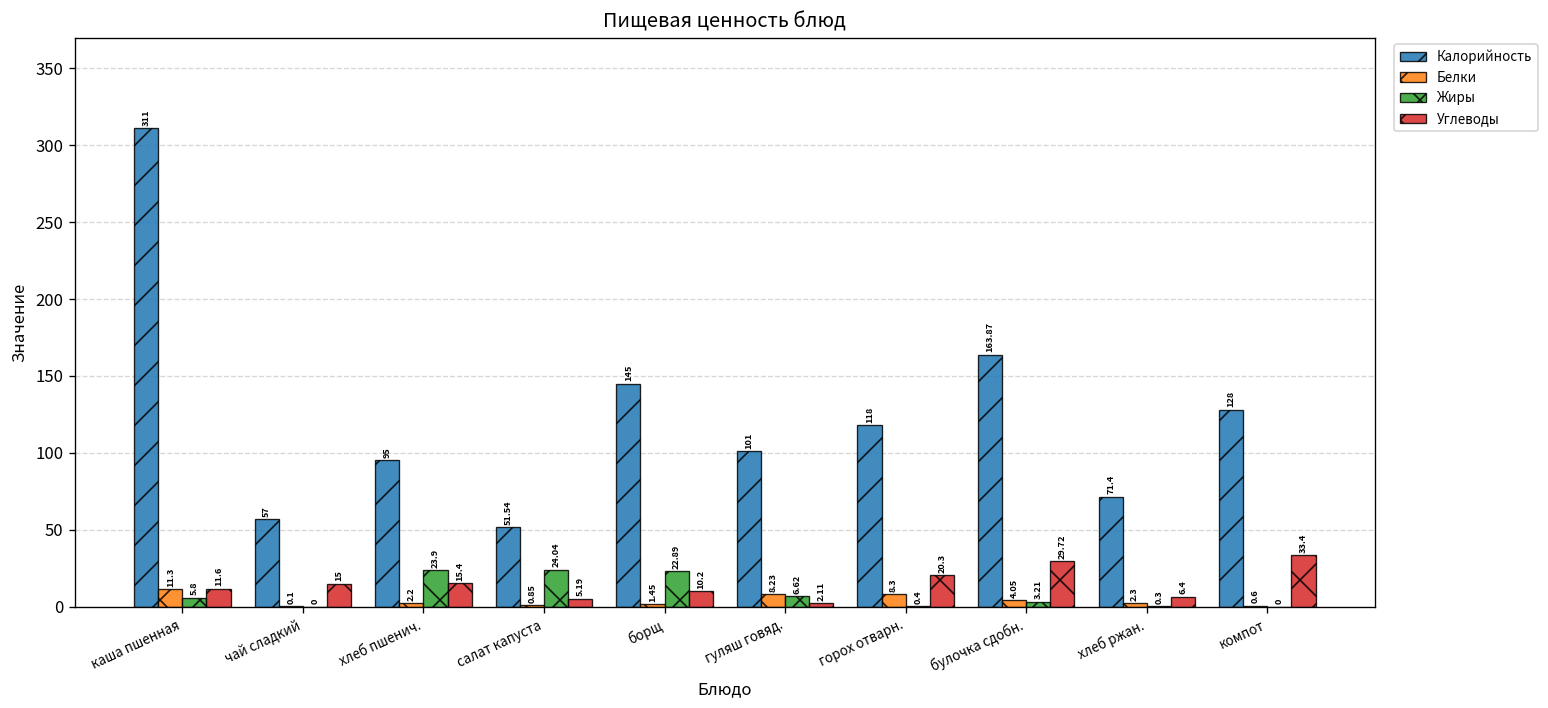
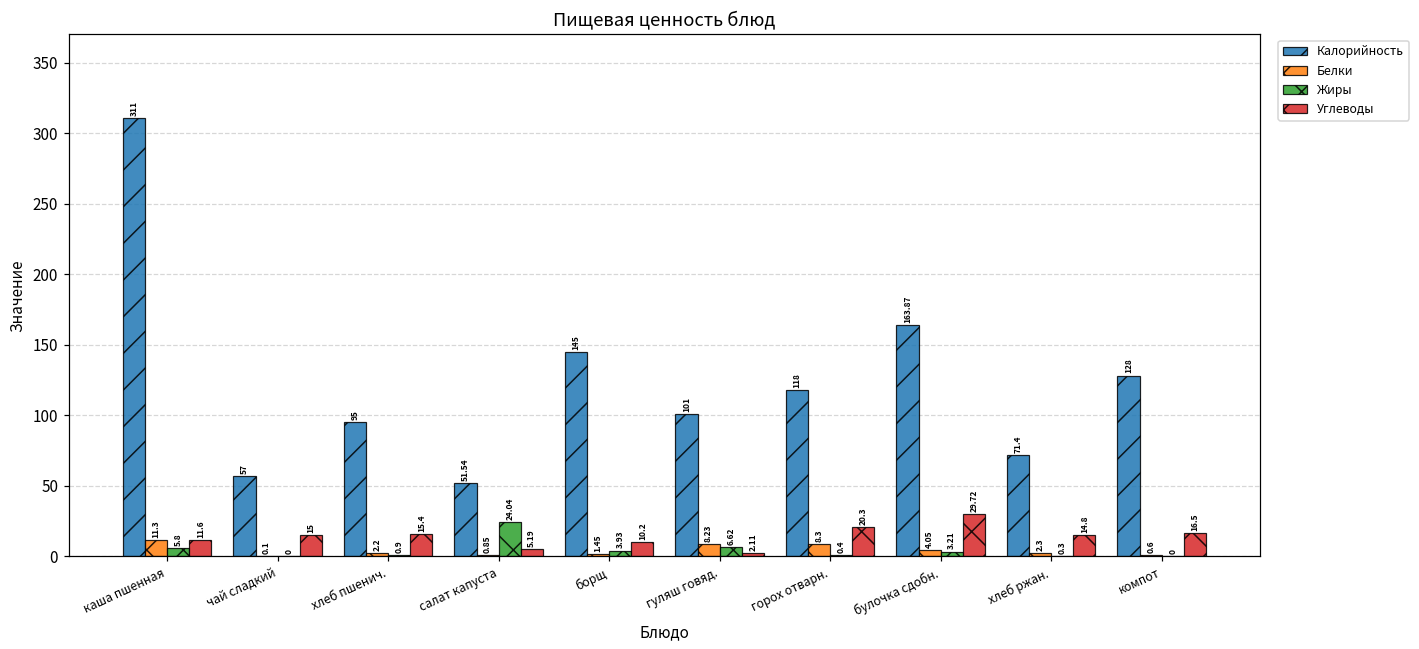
  {
    "Калорийность": {
      "каша пшенная": 311,
      "чай сладкий": 57,
      "хлеб пшенич.": 95,
      "салат капуста": 51.54,
      "борщ": 145,
      "гуляш говяд.": 101,
      "горох отварн.": 118,
      "булочка сдобн.": 163.87,
      "хлеб ржан.": 71.4,
      "компот": 128
    },
    "Белки": {
      "каша пшенная": 11.3,
      "чай сладкий": 0.1,
      "хлеб пшенич.": 2.2,
      "салат капуста": 0.85,
      "борщ": 1.45,
      "гуляш говяд.": 8.23,
      "горох отварн.": 8.3,
      "булочка сдобн.": 4.05,
      "хлеб ржан.": 2.3,
      "компот": 0.6
    },
    "Жиры": {
      "каша пшенная": 5.8,
      "чай сладкий": 0,
-     "хлеб пшенич.": 23.9,
+     "хлеб пшенич.": 0.9,
      "салат капуста": 24.04,
-     "борщ": 22.89,
+     "борщ": 3.93,
      "гуляш говяд.": 6.62,
      "горох отварн.": 0.4,
      "булочка сдобн.": 3.21,
      "хлеб ржан.": 0.3,
      "компот": 0
    },
    "Углеводы": {
      "каша пшенная": 11.6,
      "чай сладкий": 15,
      "хлеб пшенич.": 15.4,
      "салат капуста": 5.19,
      "борщ": 10.2,
      "гуляш говяд.": 2.11,
      "горох отварн.": 20.3,
      "булочка сдобн.": 29.72,
-     "хлеб ржан.": 6.4,
-     "компот": 33.4
+     "хлеб ржан.": 14.8,
+     "компот": 16.5
    }
  }
